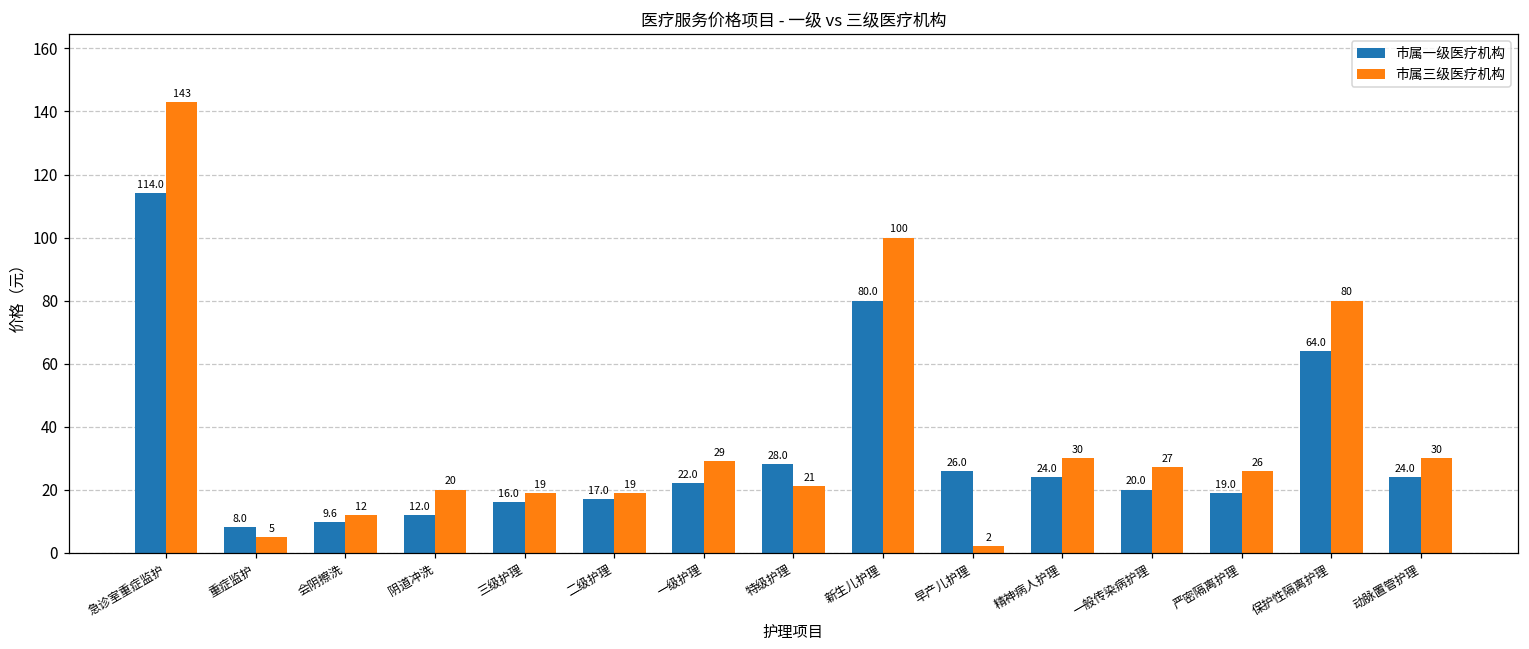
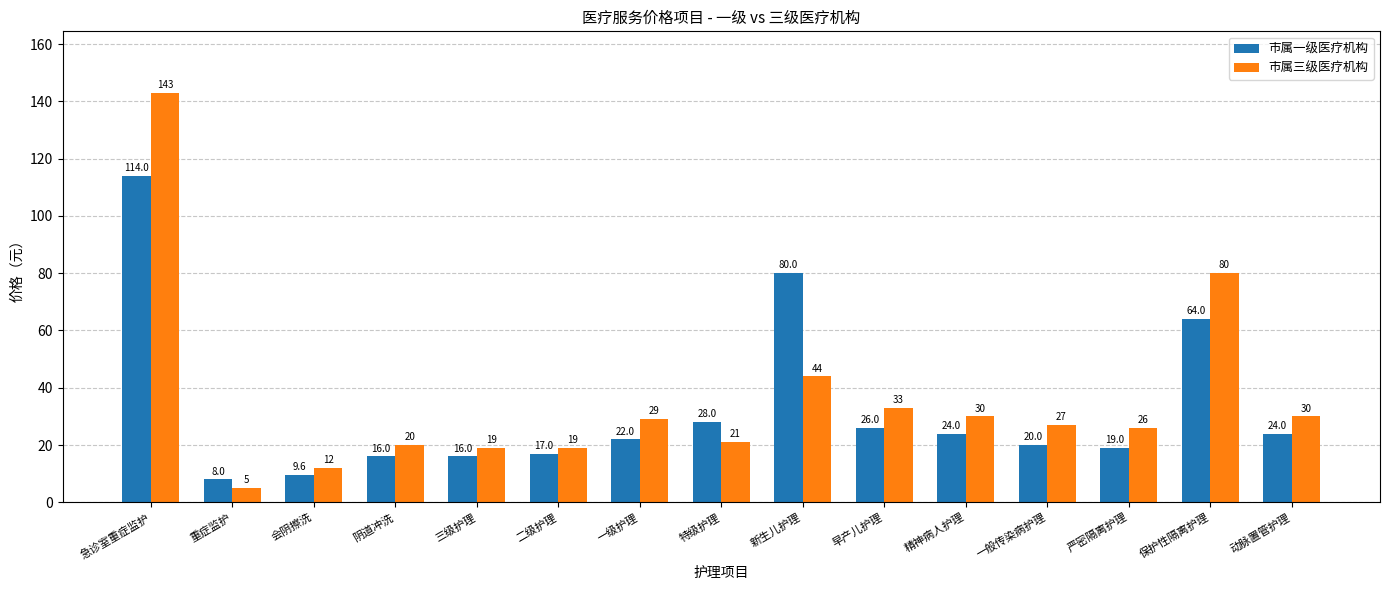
  {
    "市属一级医疗机构": {
      "急诊室重症监护": 114.0,
      "重症监护": 8.0,
      "会阴擦洗": 9.6,
-     "阴道冲洗": 12.0,
+     "阴道冲洗": 16.0,
      "三级护理": 16.0,
      "二级护理": 17.0,
      "一级护理": 22.0,
      "特级护理": 28.0,
      "新生儿护理": 80.0,
      "早产儿护理": 26.0,
      "精神病人护理": 24.0,
      "一般传染病护理": 20.0,
      "严密隔离护理": 19.0,
      "保护性隔离护理": 64.0,
      "动脉置管护理": 24.0
    },
    "市属三级医疗机构": {
      "急诊室重症监护": 143,
      "重症监护": 5,
      "会阴擦洗": 12,
      "阴道冲洗": 20,
      "三级护理": 19,
      "二级护理": 19,
      "一级护理": 29,
      "特级护理": 21,
-     "新生儿护理": 100,
-     "早产儿护理": 2,
+     "新生儿护理": 44,
+     "早产儿护理": 33,
      "精神病人护理": 30,
      "一般传染病护理": 27,
      "严密隔离护理": 26,
      "保护性隔离护理": 80,
      "动脉置管护理": 30
    }
  }
